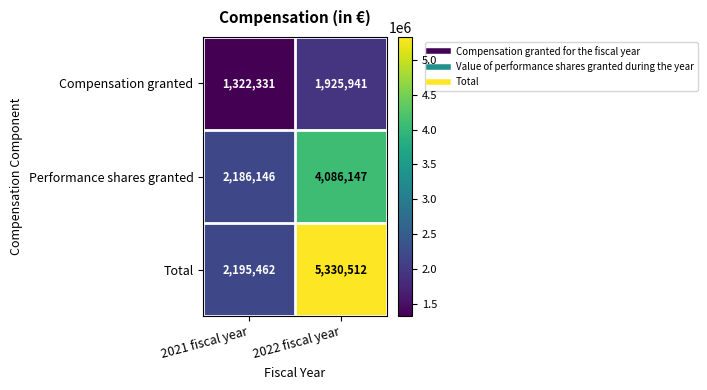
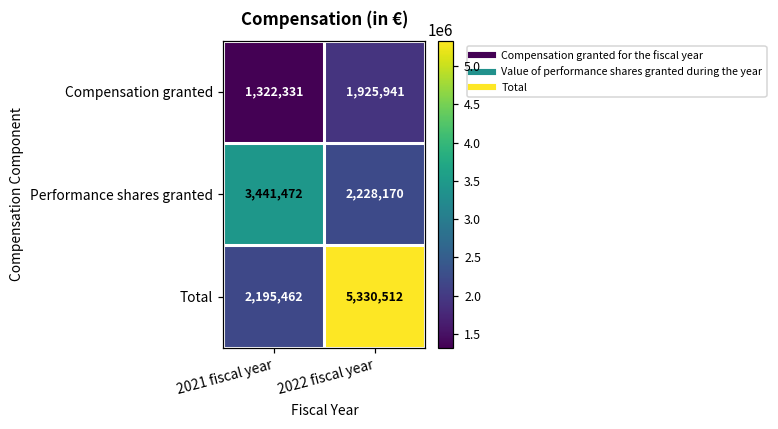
  {
    "Compensation granted": {
      "2021 fiscal year": "1,322,331",
      "2022 fiscal year": "1,925,941"
    },
    "Performance shares granted": {
-     "2021 fiscal year": "2,186,146",
-     "2022 fiscal year": "4,086,147"
+     "2021 fiscal year": "3,441,472",
+     "2022 fiscal year": "2,228,170"
    },
    "Total": {
      "2021 fiscal year": "2,195,462",
      "2022 fiscal year": "5,330,512"
    }
  }
